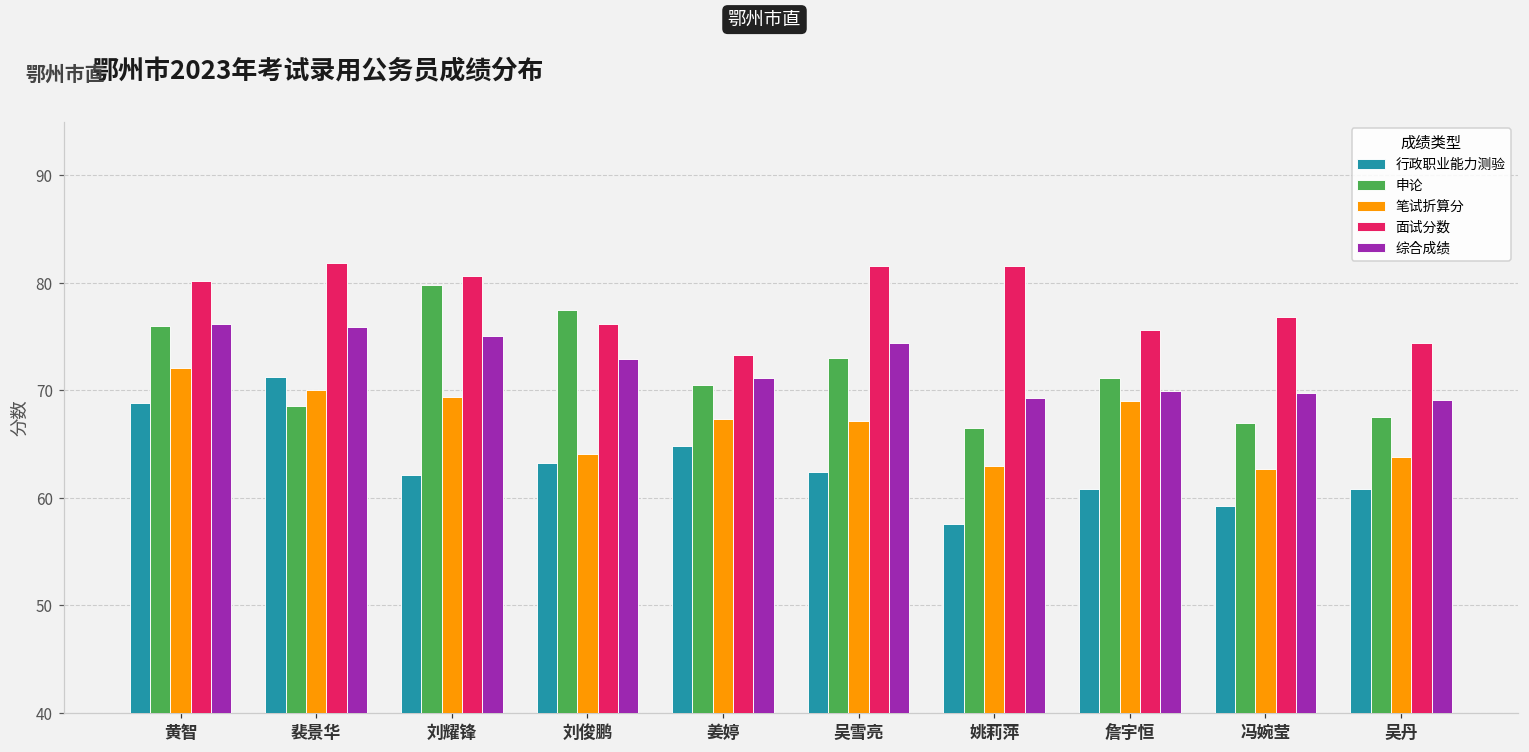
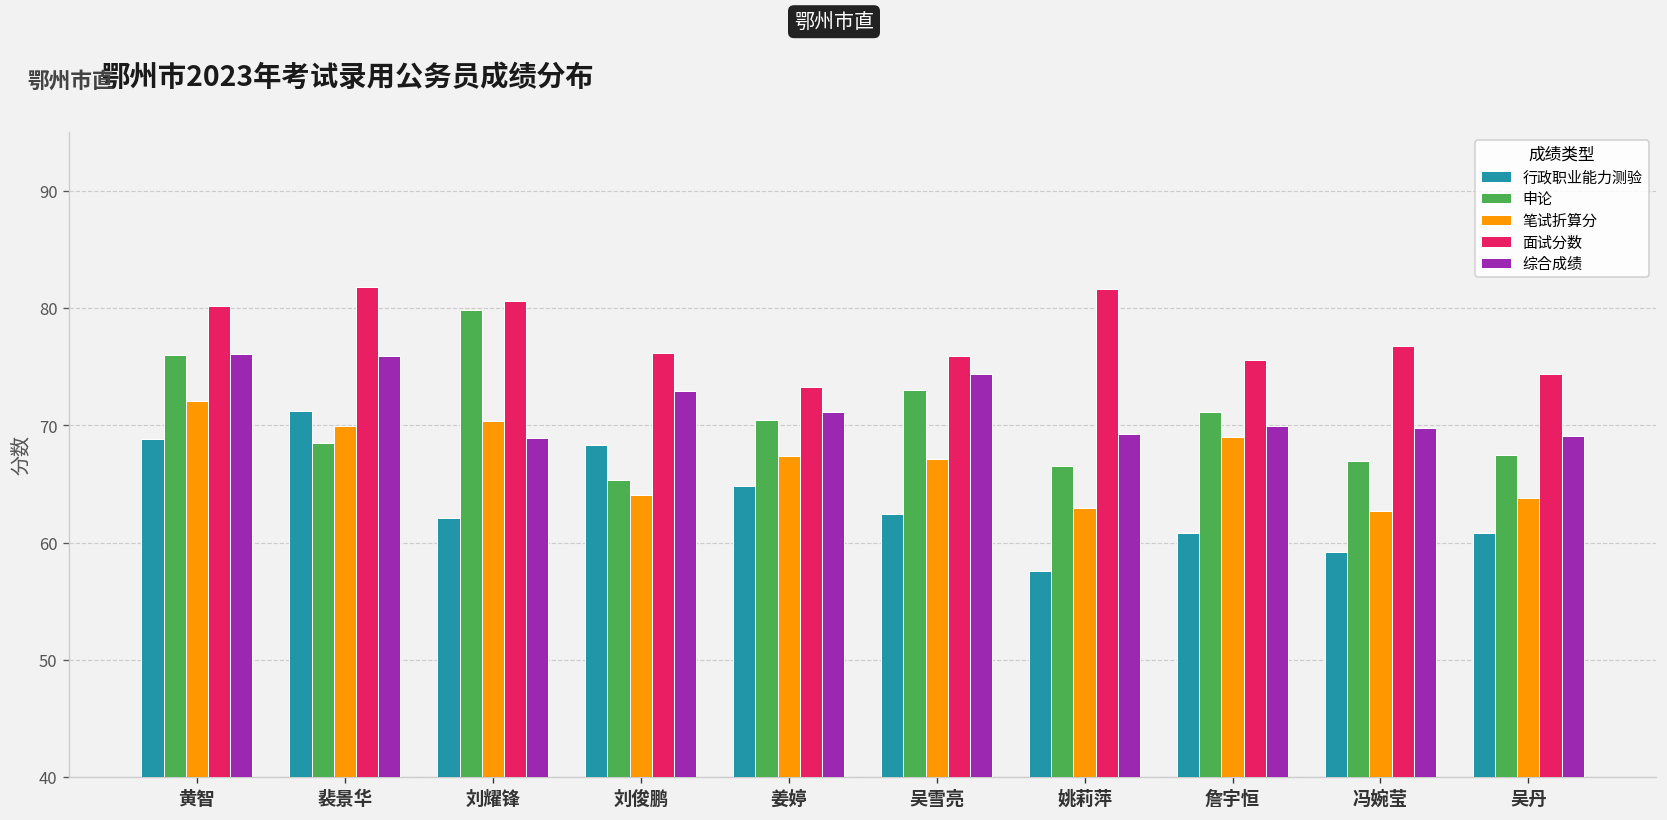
  {
    "行政职业能力测验": {
      "黄智": 69,
      "裴景华": 71,
      "刘耀锋": 62,
-     "刘俊鹏": 63,
+     "刘俊鹏": 68,
      "姜婷": 65,
      "吴雪亮": 62,
      "姚莉萍": 58,
      "詹宇恒": 61,
      "冯婉莹": 59,
      "吴丹": 61
    },
    "申论": {
      "黄智": 76,
      "裴景华": 69,
      "刘耀锋": 80,
-     "刘俊鹏": 78,
+     "刘俊鹏": 65,
      "姜婷": 71,
      "吴雪亮": 73,
      "姚莉萍": 67,
      "詹宇恒": 71,
      "冯婉莹": 67,
      "吴丹": 68
    },
    "笔试折算分": {
      "黄智": 72,
      "裴景华": 70,
-     "刘耀锋": 69,
+     "刘耀锋": 70,
      "刘俊鹏": 64,
      "姜婷": 67,
      "吴雪亮": 67,
      "姚莉萍": 63,
      "詹宇恒": 69,
      "冯婉莹": 63,
      "吴丹": 64
    },
    "面试分数": {
      "黄智": 80,
      "裴景华": 82,
      "刘耀锋": 81,
      "刘俊鹏": 76,
      "姜婷": 73,
-     "吴雪亮": 82,
+     "吴雪亮": 76,
      "姚莉萍": 82,
      "詹宇恒": 76,
      "冯婉莹": 77,
      "吴丹": 74
    },
    "综合成绩": {
      "黄智": 76,
      "裴景华": 76,
-     "刘耀锋": 75,
+     "刘耀锋": 69,
      "刘俊鹏": 73,
      "姜婷": 71,
      "吴雪亮": 74,
      "姚莉萍": 69,
      "詹宇恒": 70,
      "冯婉莹": 70,
      "吴丹": 69
    }
  }
